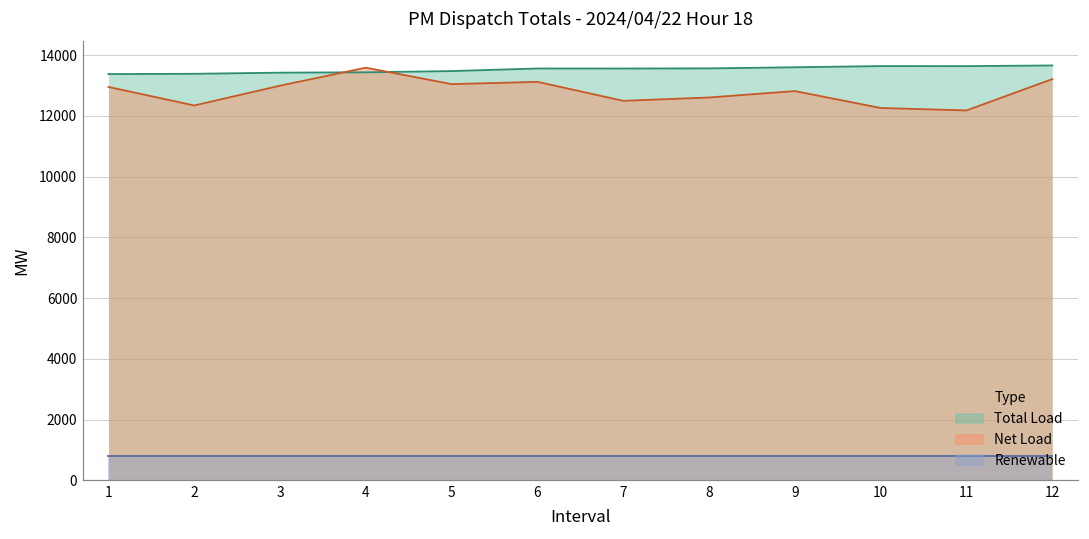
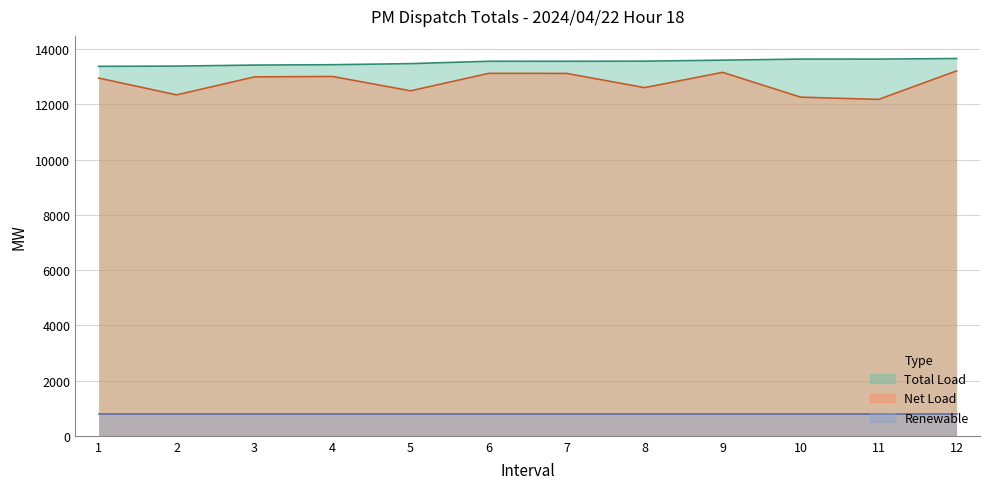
  {
    "Net Load": {
      "1": 13000,
      "2": 12300,
      "3": 13000,
-     "4": 13600,
-     "5": 13000,
+     "4": 13000,
+     "5": 12500,
      "6": 13100,
-     "7": 12500,
+     "7": 13100,
      "8": 12600,
-     "9": 12800,
+     "9": 13200,
      "10": 12300,
      "11": 12200,
      "12": 13200
    }
  }
